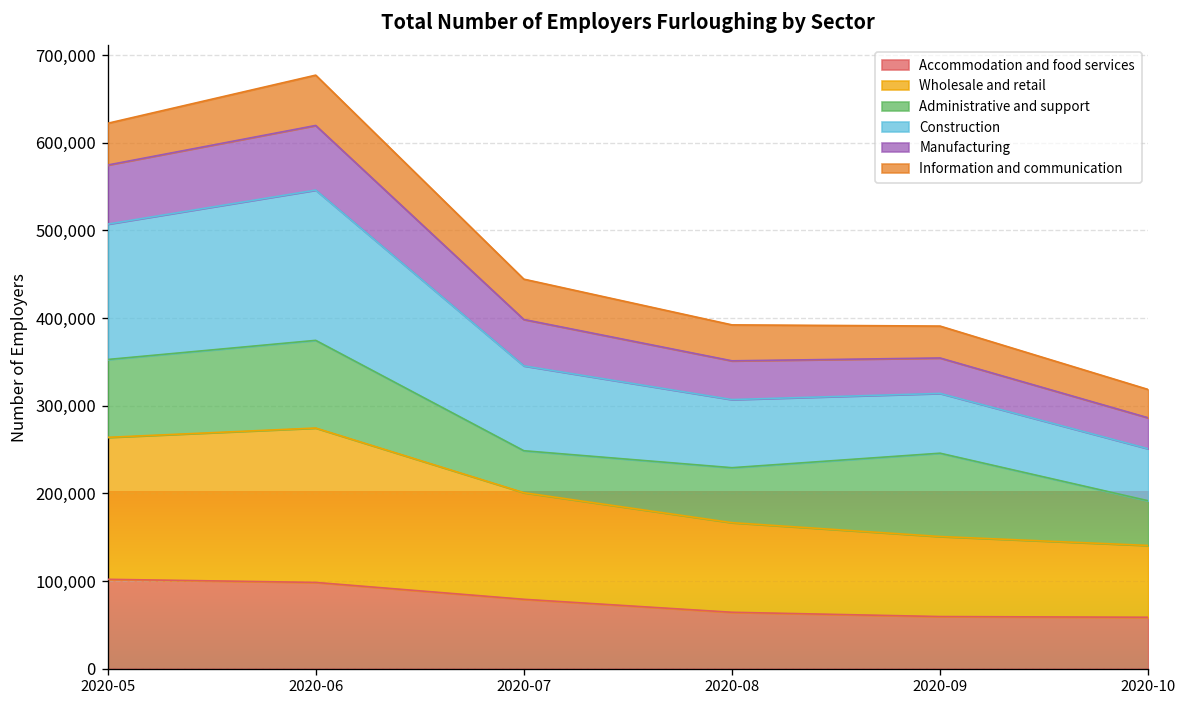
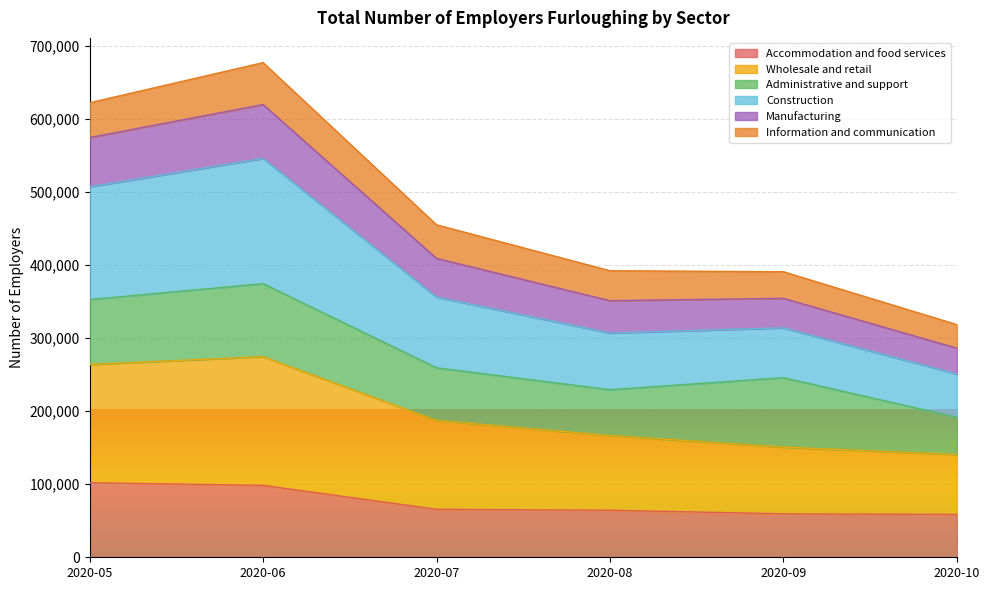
  {
    "Accommodation and food services": {
      "2020-05": "100,000",
      "2020-06": "100,000",
-     "2020-07": "80,000",
+     "2020-07": "70,000",
      "2020-08": "60,000",
      "2020-09": "60,000",
      "2020-10": "60,000"
    },
    "Administrative and support": {
      "2020-05": "90,000",
      "2020-06": "100,000",
-     "2020-07": "50,000",
+     "2020-07": "70,000",
      "2020-08": "60,000",
      "2020-09": "100,000",
      "2020-10": "50,000"
    },
    "Construction": {
      "2020-05": "150,000",
      "2020-06": "170,000",
      "2020-07": "100,000",
      "2020-08": "80,000",
      "2020-09": "70,000",
      "2020-10": "60,000"
    },
    "Manufacturing": {
      "2020-05": "70,000",
      "2020-06": "70,000",
      "2020-07": "50,000",
      "2020-08": "40,000",
      "2020-09": "40,000",
      "2020-10": "40,000"
    }
  }
